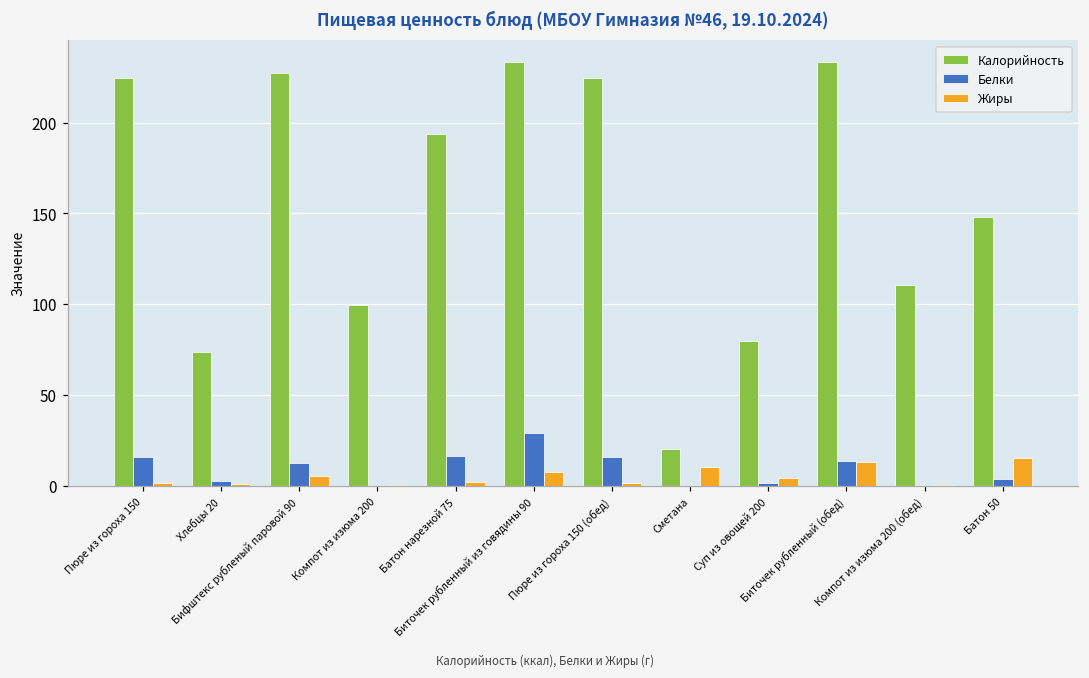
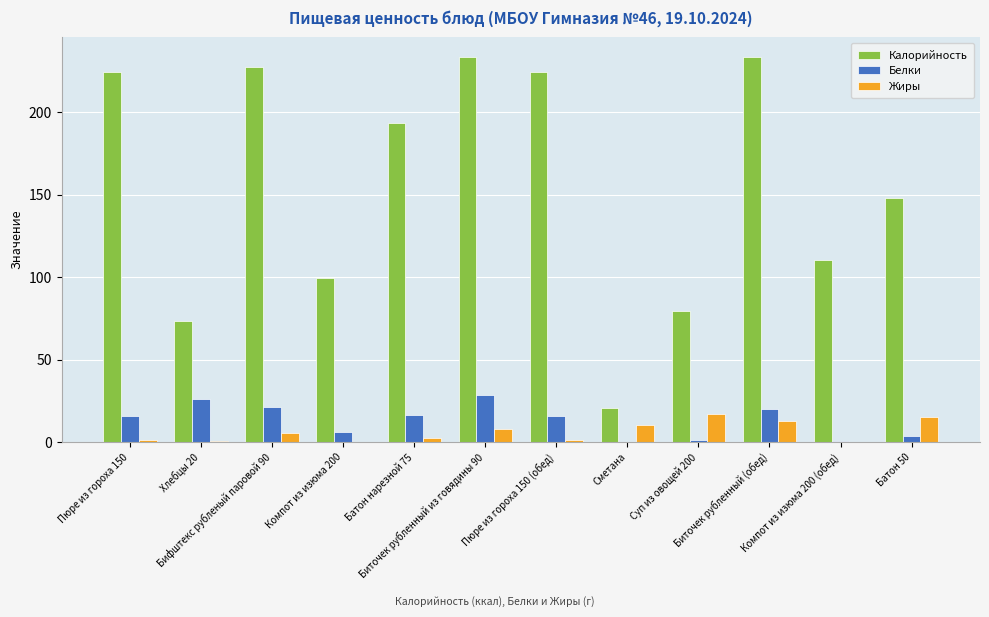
  {
    "Калорийность": {
      "Пюре из гороха 150": 224,
      "Хлебцы 20": 74,
      "Бифштекс рубленый паровой 90": 228,
      "Компот из изюма 200": 100,
      "Батон нарезной 75": 194,
      "Биточек рубленный из говядины 90": 234,
      "Пюре из гороха 150 (обед)": 224,
      "Сметана": 20,
      "Суп из овощей 200": 79,
      "Биточек рубленный (обед)": 234,
      "Компот из изюма 200 (обед)": 111,
      "Батон 50": 148
    },
    "Белки": {
      "Пюре из гороха 150": 16,
-     "Хлебцы 20": 3,
-     "Бифштекс рубленый паровой 90": 12,
-     "Компот из изюма 200": 0,
+     "Хлебцы 20": 26,
+     "Бифштекс рубленый паровой 90": 21,
+     "Компот из изюма 200": 6,
      "Батон нарезной 75": 16,
      "Биточек рубленный из говядины 90": 29,
      "Пюре из гороха 150 (обед)": 16,
-     "Биточек рубленный (обед)": 13,
+     "Биточек рубленный (обед)": 20,
      "Батон 50": 4
    },
    "Жиры": {
      "Бифштекс рубленый паровой 90": 5,
      "Батон нарезной 75": 2,
      "Биточек рубленный из говядины 90": 8,
      "Сметана": 10,
-     "Суп из овощей 200": 4,
+     "Суп из овощей 200": 17,
      "Биточек рубленный (обед)": 13,
      "Батон 50": 15
    }
  }
